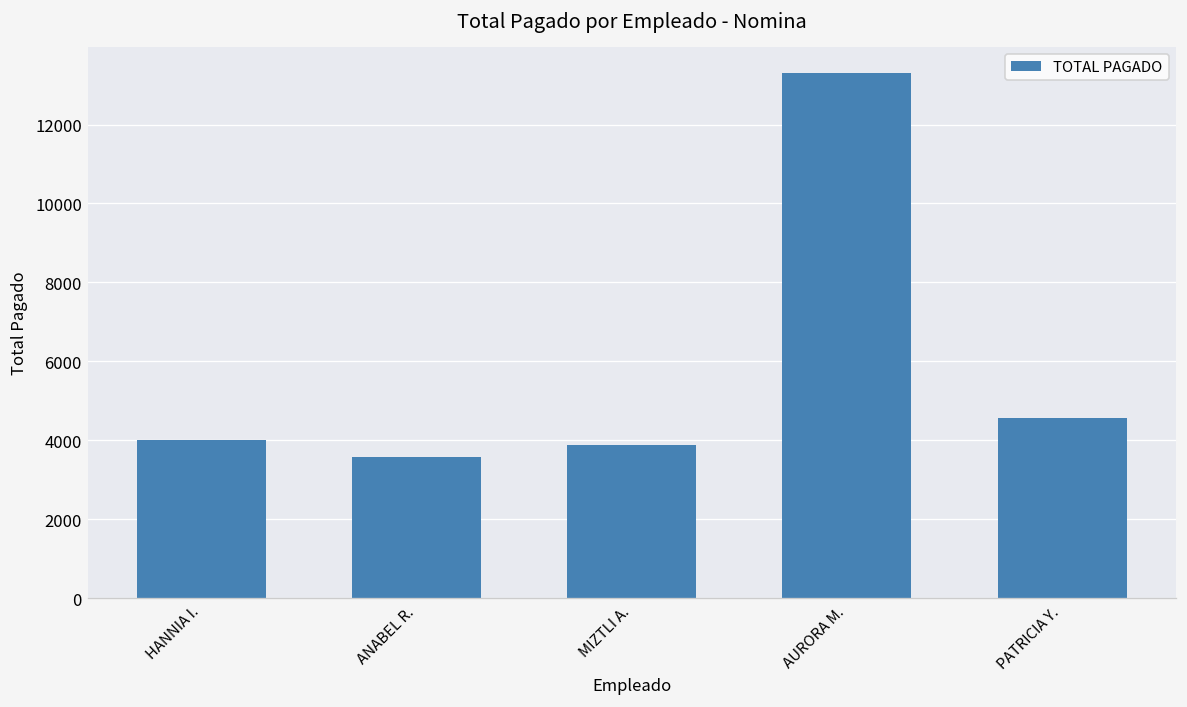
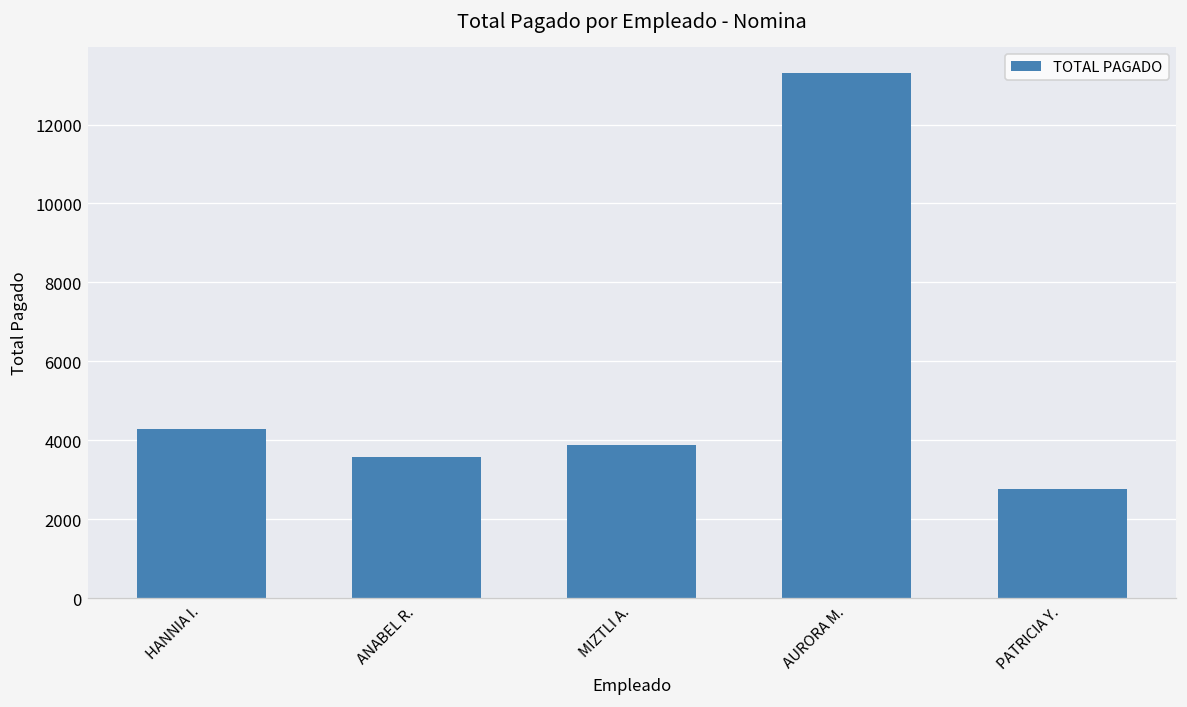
  {
-   "HANNIA I.": 4000,
+   "HANNIA I.": 4300,
    "ANABEL R.": 3600,
    "MIZTLI A.": 3900,
    "AURORA M.": 13300,
-   "PATRICIA Y.": 4600
+   "PATRICIA Y.": 2800
  }
